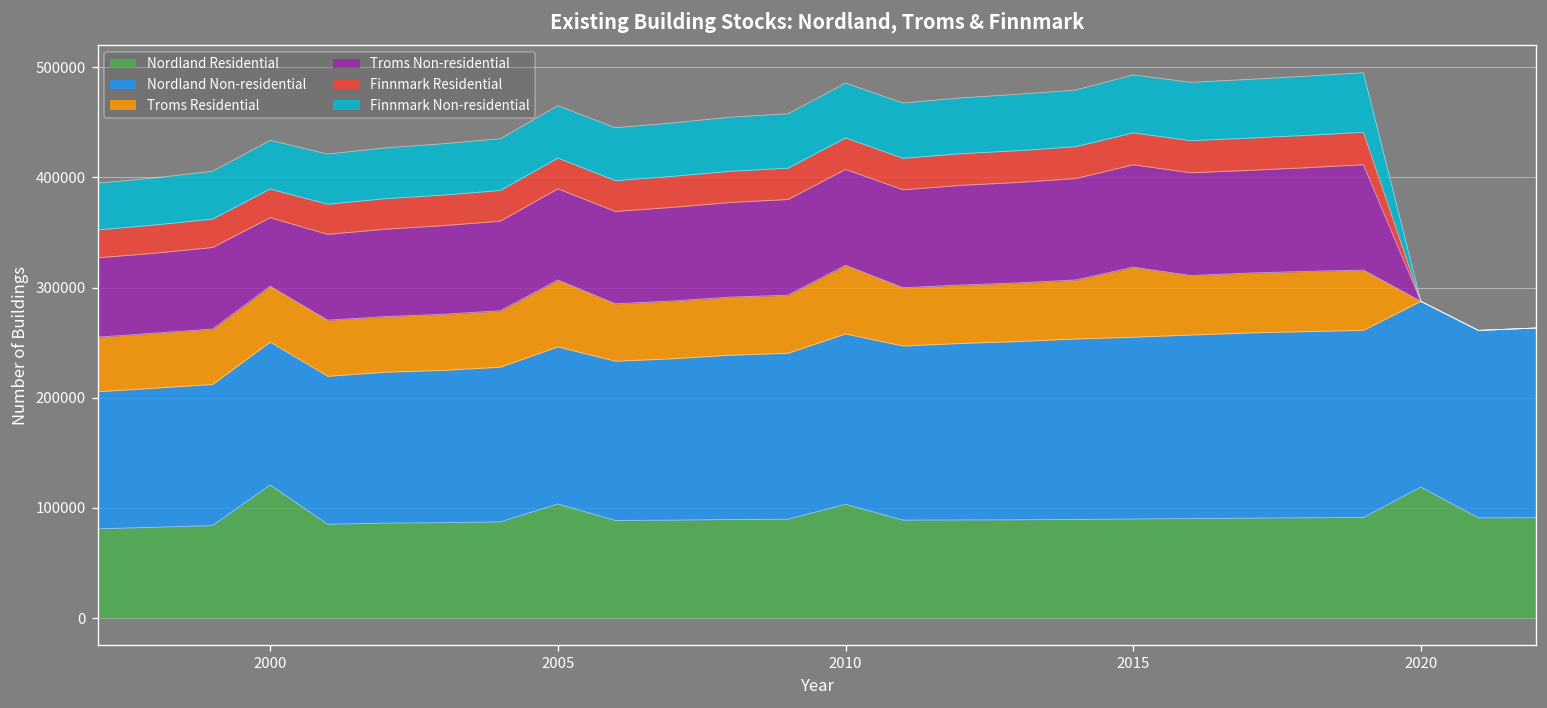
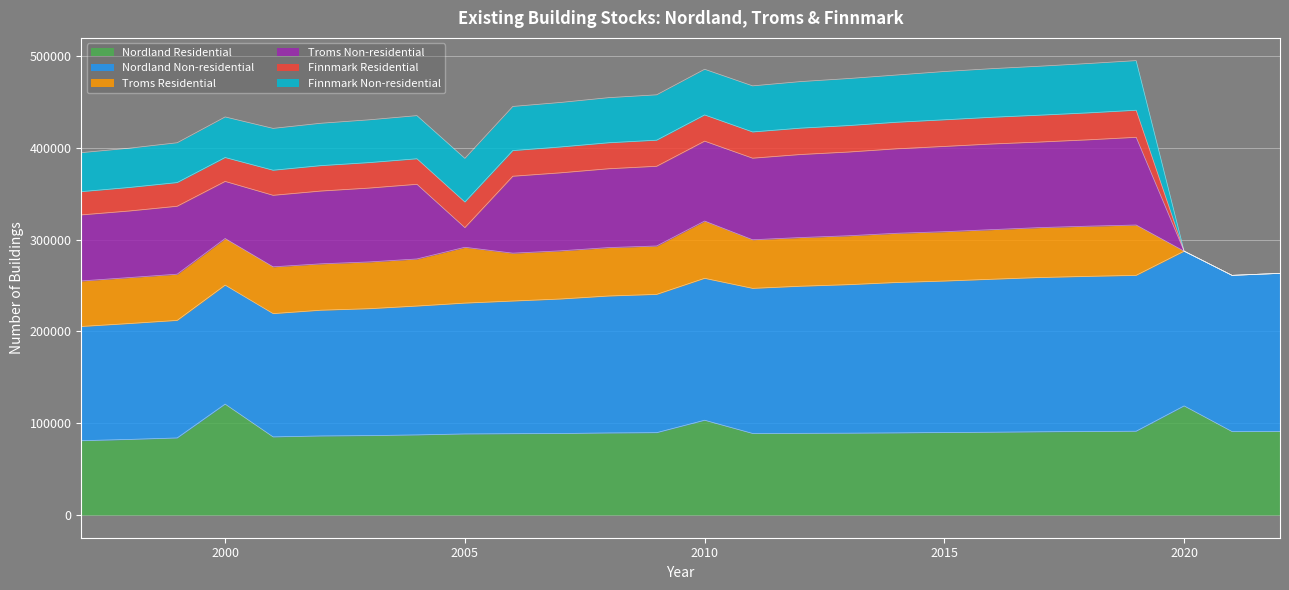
  {
    "Nordland Residential": {
      "2000": 120000,
-     "2005": 100000,
+     "2005": 90000,
      "2010": 100000,
      "2015": 90000,
      "2020": 120000
    },
    "Troms Residential": {
      "2000": 50000,
      "2005": 60000,
      "2010": 60000,
-     "2015": 60000
+     "2015": 50000
    },
    "Troms Non-residential": {
      "2000": 60000,
-     "2005": 80000,
+     "2005": 20000,
      "2010": 90000,
      "2015": 90000
    },
    "Finnmark Residential": {
      "2000": 30000,
      "2005": 30000,
      "2010": 30000,
      "2015": 30000
    }
  }
